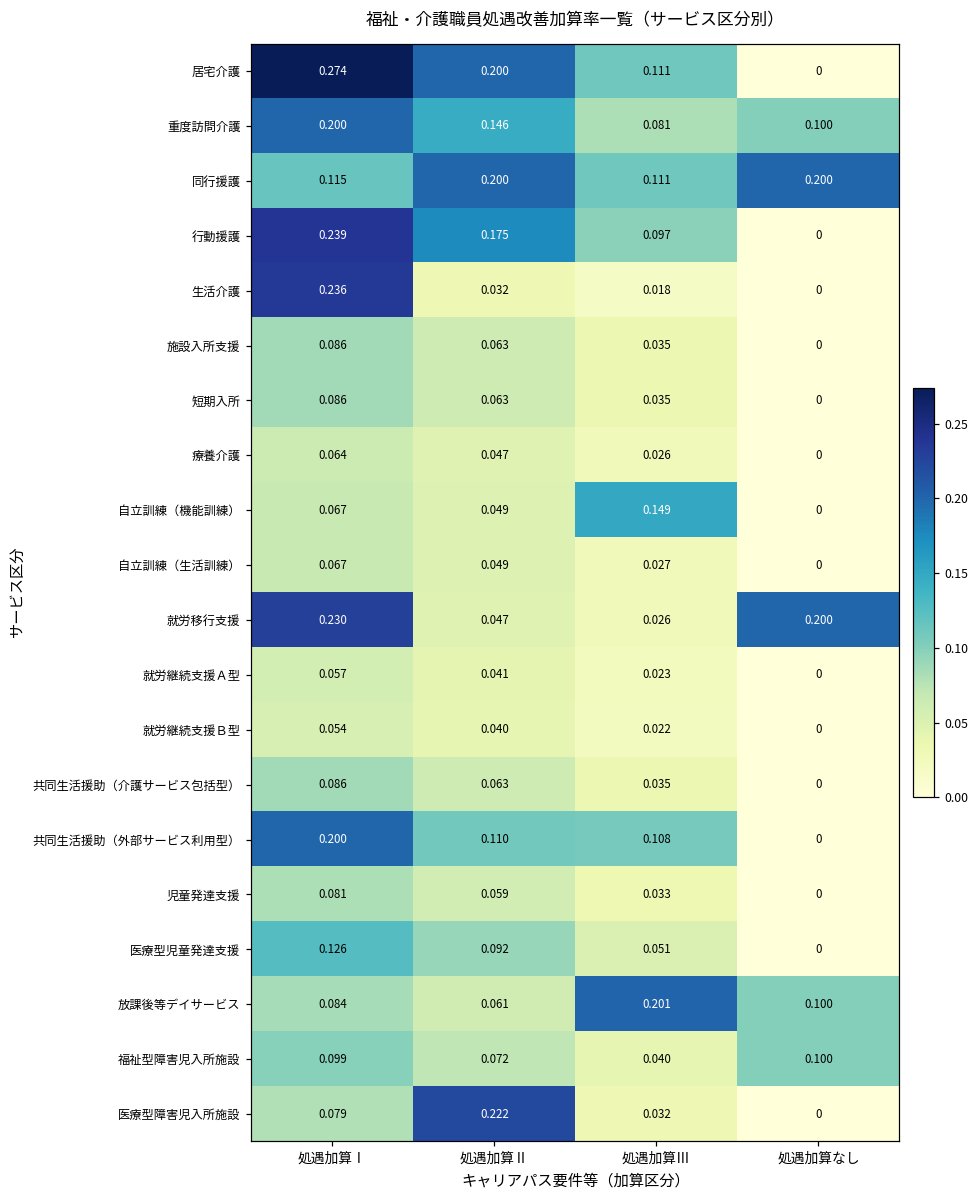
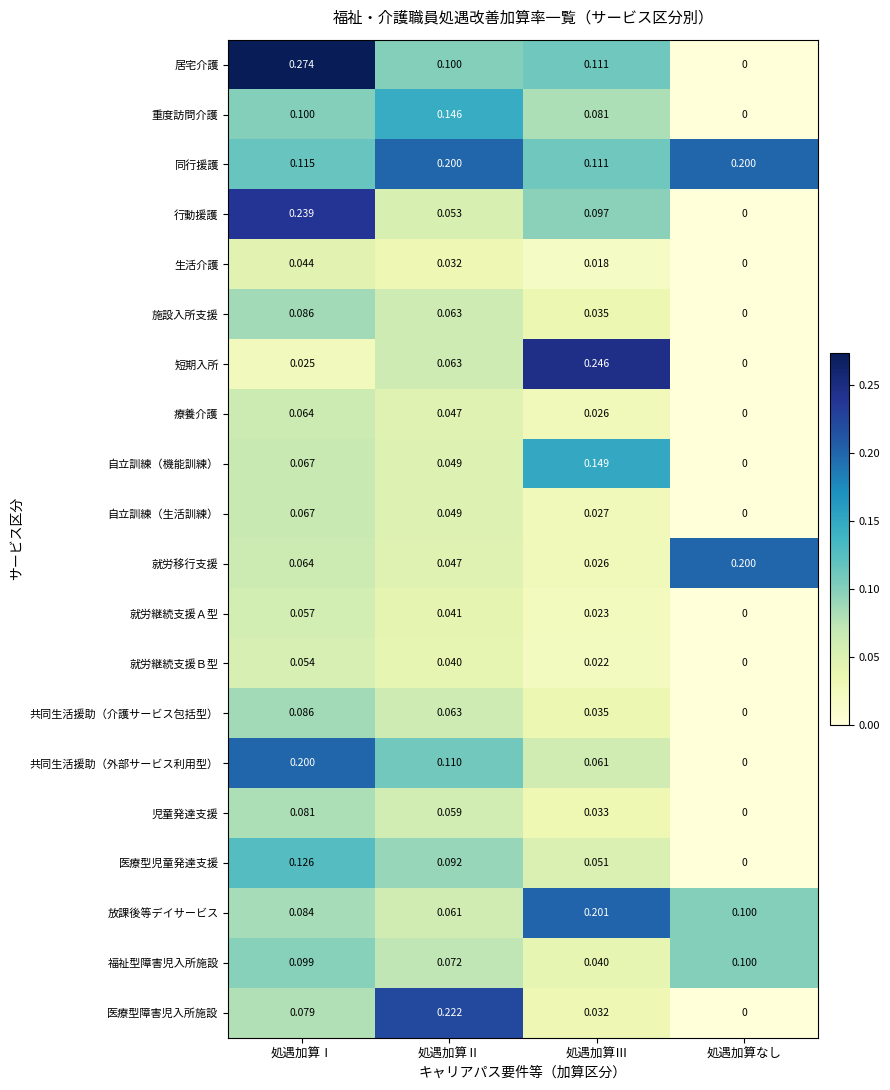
  {
    "居宅介護": {
      "処遇加算Ⅰ": 0.274,
-     "処遇加算Ⅱ": 0.200,
+     "処遇加算Ⅱ": 0.100,
      "処遇加算Ⅲ": 0.111,
      "処遇加算なし": 0
    },
    "重度訪問介護": {
-     "処遇加算Ⅰ": 0.200,
+     "処遇加算Ⅰ": 0.100,
      "処遇加算Ⅱ": 0.146,
      "処遇加算Ⅲ": 0.081,
-     "処遇加算なし": 0.100
+     "処遇加算なし": 0
    },
    "同行援護": {
      "処遇加算Ⅰ": 0.115,
      "処遇加算Ⅱ": 0.200,
      "処遇加算Ⅲ": 0.111,
      "処遇加算なし": 0.200
    },
    "行動援護": {
      "処遇加算Ⅰ": 0.239,
-     "処遇加算Ⅱ": 0.175,
+     "処遇加算Ⅱ": 0.053,
      "処遇加算Ⅲ": 0.097,
      "処遇加算なし": 0
    },
    "生活介護": {
-     "処遇加算Ⅰ": 0.236,
+     "処遇加算Ⅰ": 0.044,
      "処遇加算Ⅱ": 0.032,
      "処遇加算Ⅲ": 0.018,
      "処遇加算なし": 0
    },
    "施設入所支援": {
      "処遇加算Ⅰ": 0.086,
      "処遇加算Ⅱ": 0.063,
      "処遇加算Ⅲ": 0.035,
      "処遇加算なし": 0
    },
    "短期入所": {
-     "処遇加算Ⅰ": 0.086,
+     "処遇加算Ⅰ": 0.025,
      "処遇加算Ⅱ": 0.063,
-     "処遇加算Ⅲ": 0.035,
+     "処遇加算Ⅲ": 0.246,
      "処遇加算なし": 0
    },
    "療養介護": {
      "処遇加算Ⅰ": 0.064,
      "処遇加算Ⅱ": 0.047,
      "処遇加算Ⅲ": 0.026,
      "処遇加算なし": 0
    },
    "自立訓練（機能訓練）": {
      "処遇加算Ⅰ": 0.067,
      "処遇加算Ⅱ": 0.049,
      "処遇加算Ⅲ": 0.149,
      "処遇加算なし": 0
    },
    "自立訓練（生活訓練）": {
      "処遇加算Ⅰ": 0.067,
      "処遇加算Ⅱ": 0.049,
      "処遇加算Ⅲ": 0.027,
      "処遇加算なし": 0
    },
    "就労移行支援": {
-     "処遇加算Ⅰ": 0.230,
+     "処遇加算Ⅰ": 0.064,
      "処遇加算Ⅱ": 0.047,
      "処遇加算Ⅲ": 0.026,
      "処遇加算なし": 0.200
    },
    "就労継続支援Ａ型": {
      "処遇加算Ⅰ": 0.057,
      "処遇加算Ⅱ": 0.041,
      "処遇加算Ⅲ": 0.023,
      "処遇加算なし": 0
    },
    "就労継続支援Ｂ型": {
      "処遇加算Ⅰ": 0.054,
      "処遇加算Ⅱ": 0.040,
      "処遇加算Ⅲ": 0.022,
      "処遇加算なし": 0
    },
    "共同生活援助（介護サービス包括型）": {
      "処遇加算Ⅰ": 0.086,
      "処遇加算Ⅱ": 0.063,
      "処遇加算Ⅲ": 0.035,
      "処遇加算なし": 0
    },
    "共同生活援助（外部サービス利用型）": {
      "処遇加算Ⅰ": 0.200,
      "処遇加算Ⅱ": 0.110,
-     "処遇加算Ⅲ": 0.108,
+     "処遇加算Ⅲ": 0.061,
      "処遇加算なし": 0
    },
    "児童発達支援": {
      "処遇加算Ⅰ": 0.081,
      "処遇加算Ⅱ": 0.059,
      "処遇加算Ⅲ": 0.033,
      "処遇加算なし": 0
    },
    "医療型児童発達支援": {
      "処遇加算Ⅰ": 0.126,
      "処遇加算Ⅱ": 0.092,
      "処遇加算Ⅲ": 0.051,
      "処遇加算なし": 0
    },
    "放課後等デイサービス": {
      "処遇加算Ⅰ": 0.084,
      "処遇加算Ⅱ": 0.061,
      "処遇加算Ⅲ": 0.201,
      "処遇加算なし": 0.100
    },
    "福祉型障害児入所施設": {
      "処遇加算Ⅰ": 0.099,
      "処遇加算Ⅱ": 0.072,
      "処遇加算Ⅲ": 0.040,
      "処遇加算なし": 0.100
    },
    "医療型障害児入所施設": {
      "処遇加算Ⅰ": 0.079,
      "処遇加算Ⅱ": 0.222,
      "処遇加算Ⅲ": 0.032,
      "処遇加算なし": 0
    }
  }
